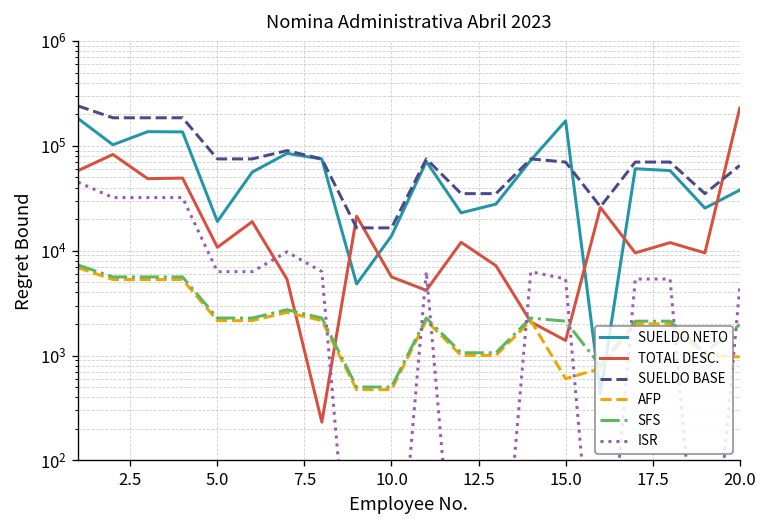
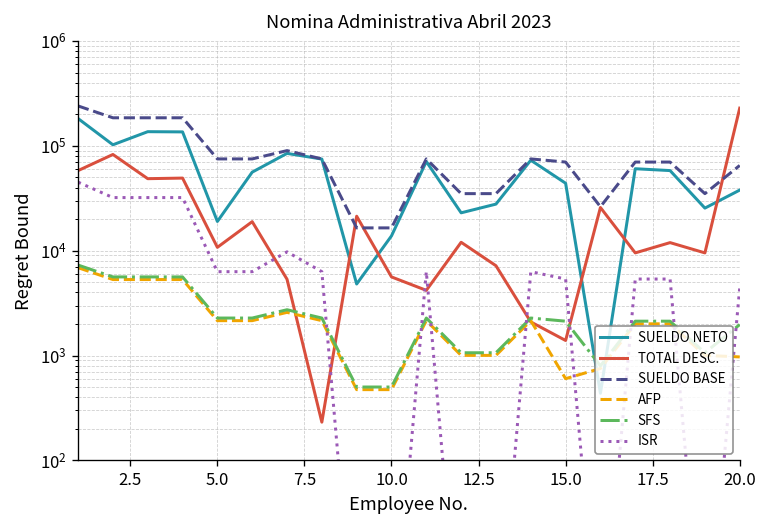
  {
    "SUELDO NETO": {
      "5.0": 19000,
      "10.0": 14000,
-     "15.0": 170000,
+     "15.0": 40000,
      "20.0": 38000
    },
    "TOTAL DESC.": {
      "5.0": 11000,
      "10.0": 6000,
      "15.0": 1400,
      "20.0": 230000
    },
    "SUELDO BASE": {
      "5.0": 80000,
      "10.0": 17000,
      "15.0": 70000,
      "20.0": 70000
    },
    "AFP": {
      "15.0": 600,
      "20.0": 1000
    },
    "SFS": {
      "15.0": 2100,
      "20.0": 2000
    },
    "ISR": {
      "5.0": 6000,
      "15.0": 5000,
      "20.0": 4000
    }
  }
